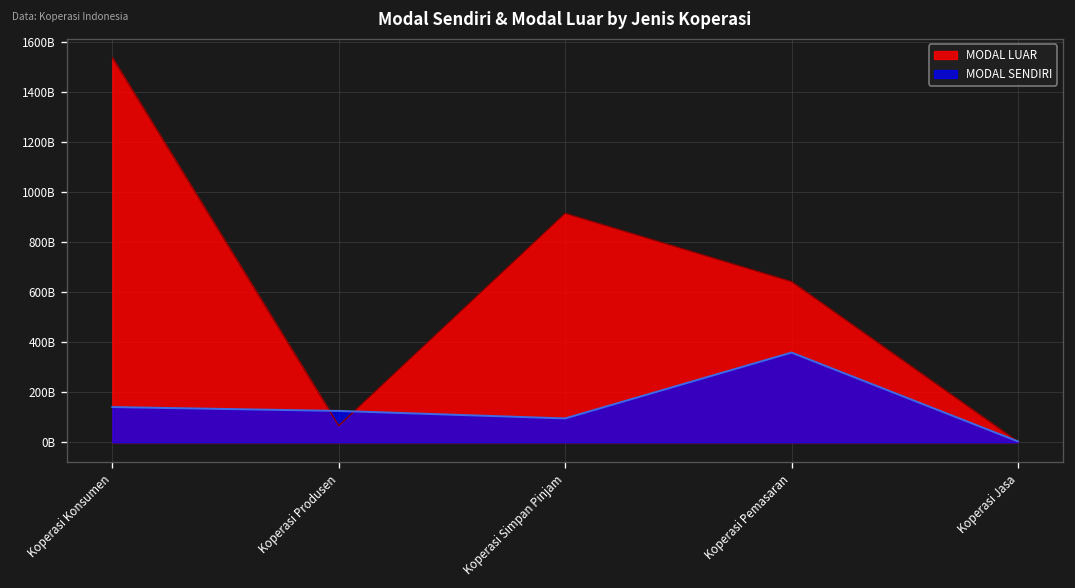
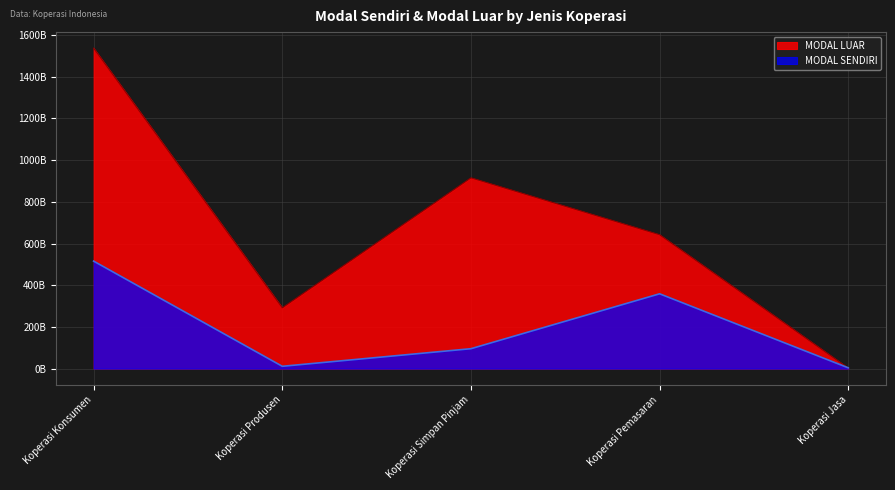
  {
    "MODAL LUAR": {
      "Koperasi Konsumen": 1540000000000,
-     "Koperasi Produsen": 70000000000,
+     "Koperasi Produsen": 290000000000,
      "Koperasi Simpan Pinjam": 920000000000,
      "Koperasi Pemasaran": 640000000000
    },
    "MODAL SENDIRI": {
-     "Koperasi Konsumen": 140000000000,
-     "Koperasi Produsen": 130000000000,
+     "Koperasi Konsumen": 520000000000,
+     "Koperasi Produsen": 10000000000,
      "Koperasi Simpan Pinjam": 100000000000,
      "Koperasi Pemasaran": 360000000000
    }
  }
